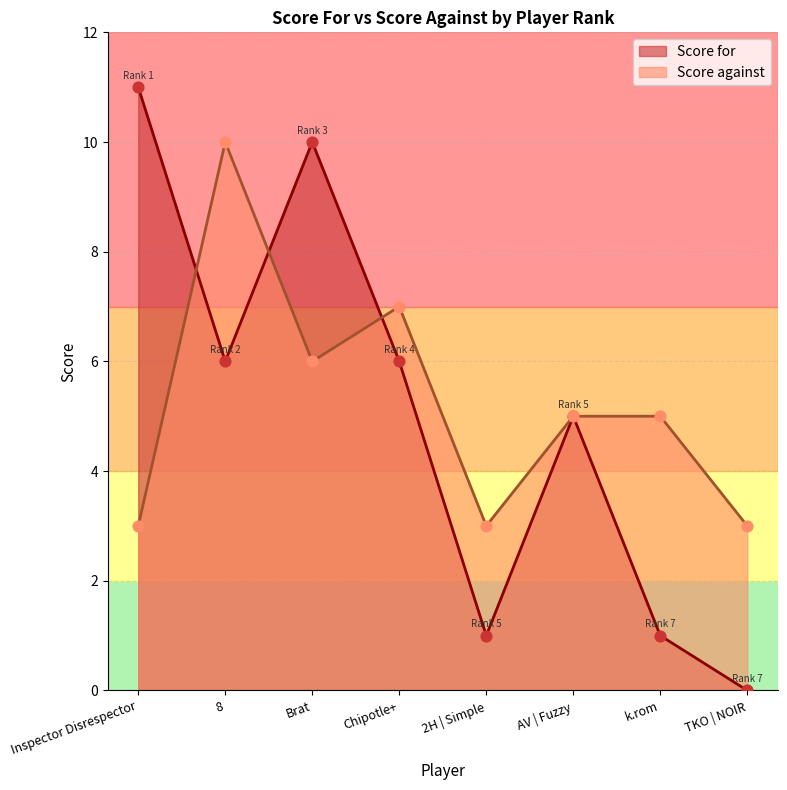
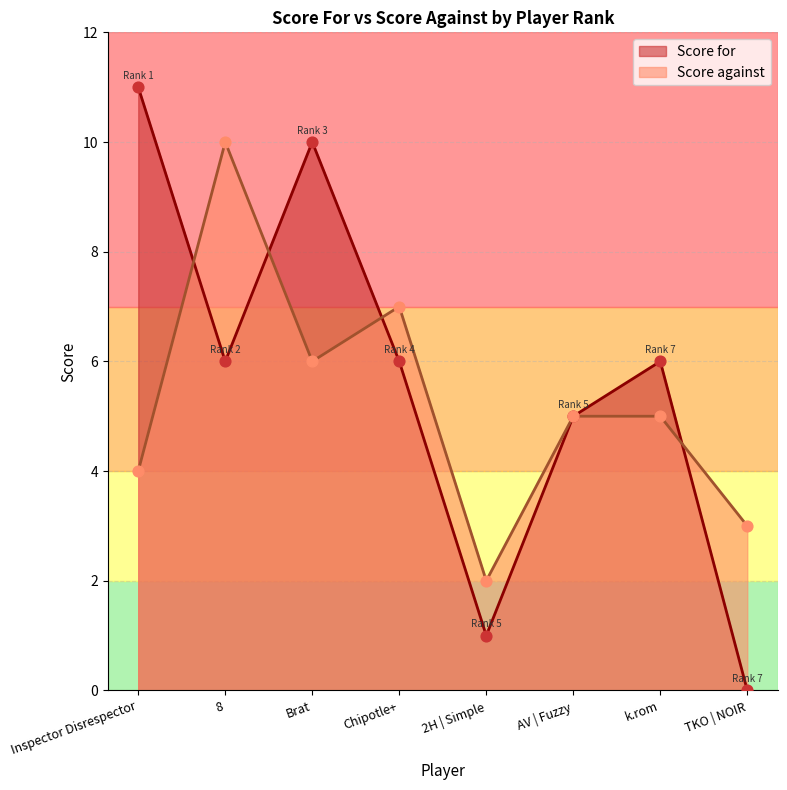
  {
    "Score for": {
-     "k.rom": 1
+     "k.rom": 6
    },
    "Score against": {
-     "Inspector Disrespector": 3,
+     "Inspector Disrespector": 4,
      "8": 10,
      "Brat": 6,
      "Chipotle+": 7,
-     "2H | Simple": 3,
+     "2H | Simple": 2,
      "k.rom": 5,
      "TKO | NOIR": 3
    }
  }
